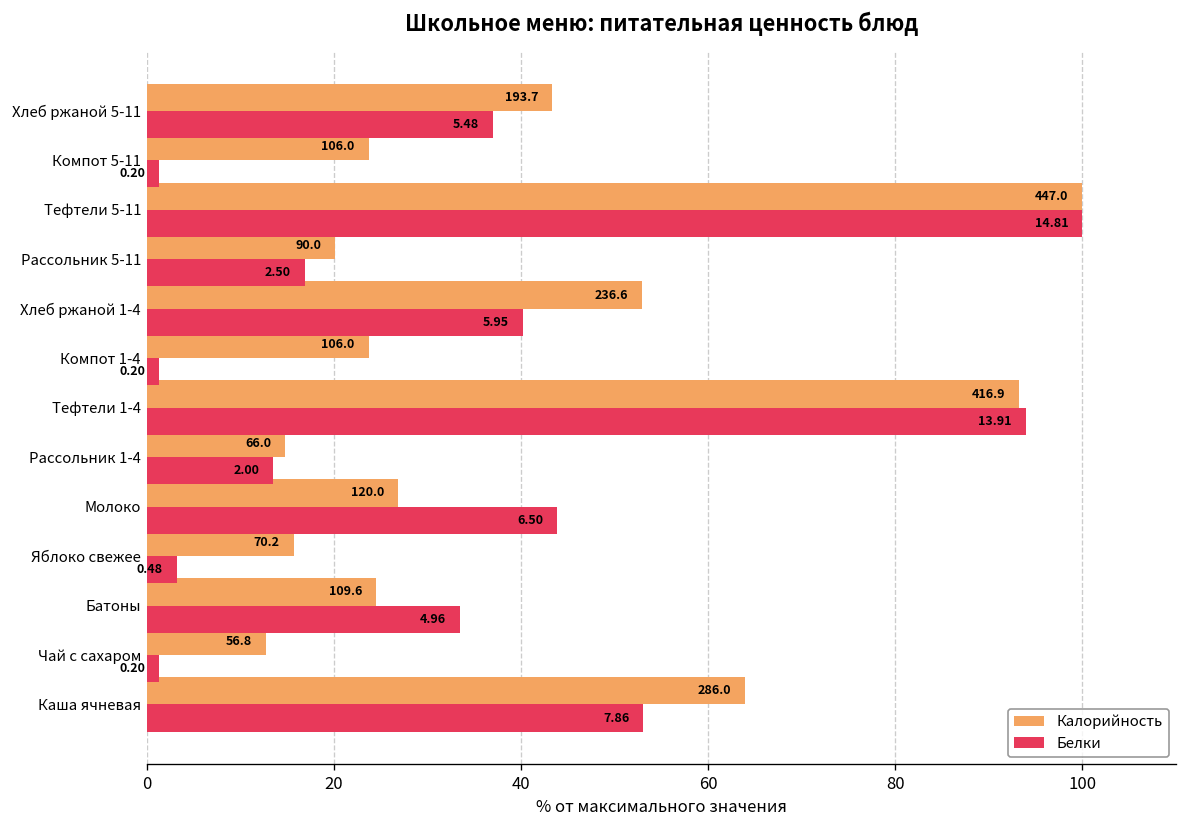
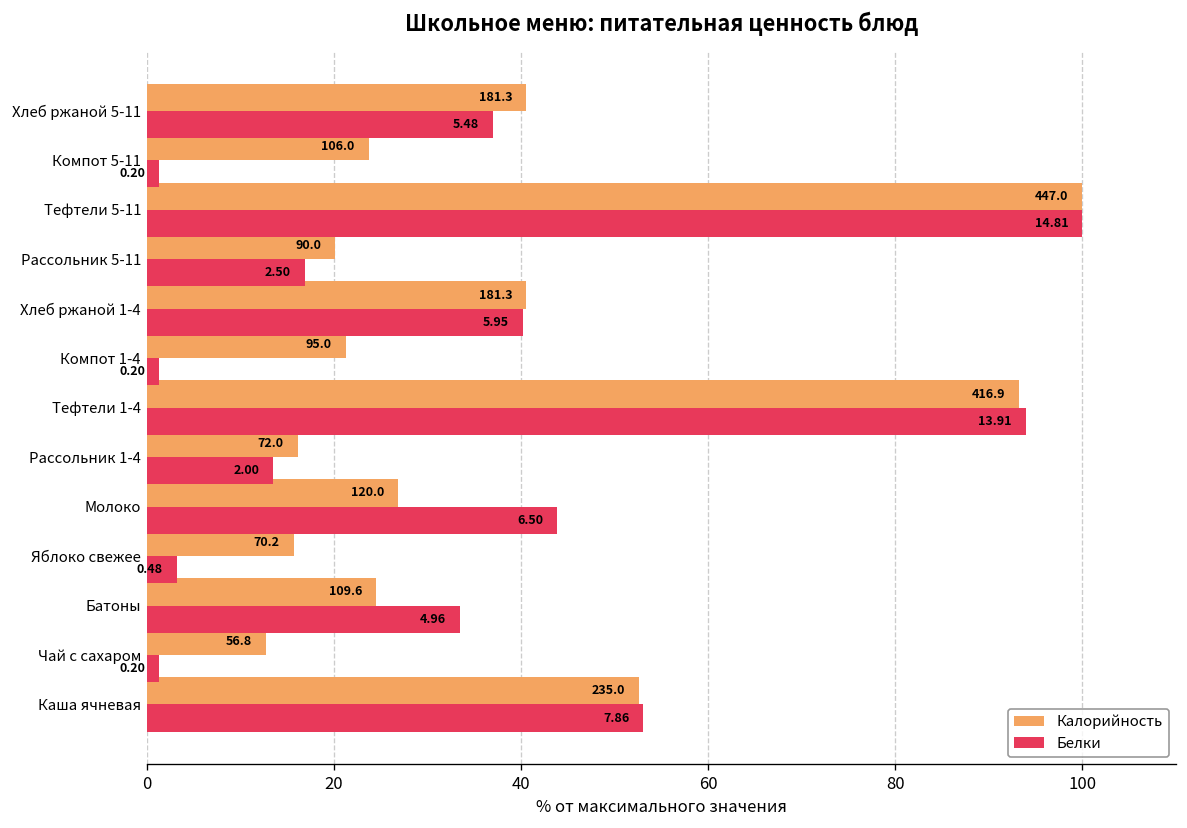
  {
    "Калорийность": {
-     "Хлеб ржаной 5-11": 193.7,
-     "Хлеб ржаной 1-4": 236.6,
-     "Компот 1-4": 106.0,
-     "Рассольник 1-4": 66.0,
-     "Каша ячневая": 286.0
+     "Хлеб ржаной 5-11": 181.3,
+     "Хлеб ржаной 1-4": 181.3,
+     "Компот 1-4": 95.0,
+     "Рассольник 1-4": 72.0,
+     "Каша ячневая": 235.0
    }
  }
